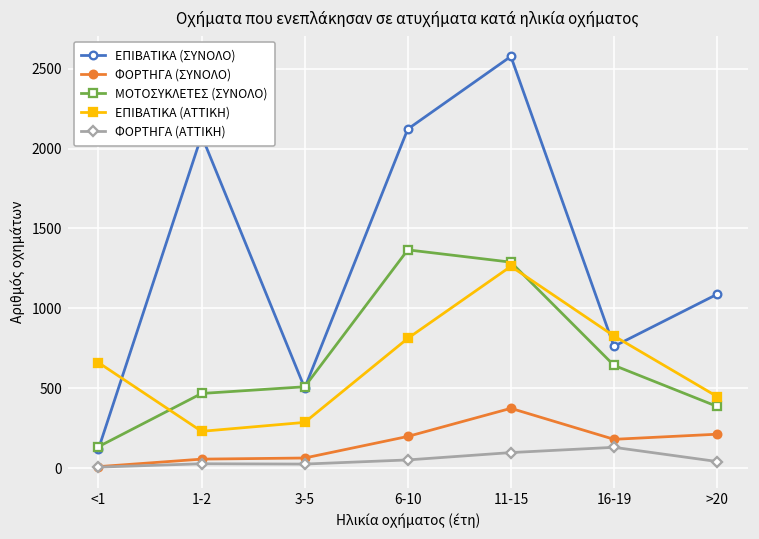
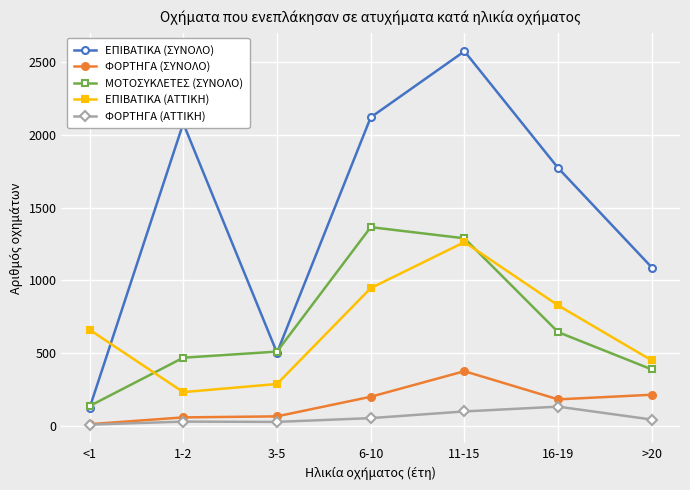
  {
    "ΕΠΙΒΑΤΙΚΑ (ΣΥΝΟΛΟ)": {
      "6-10": 2120,
      "11-15": 2580,
-     "16-19": 760,
+     "16-19": 1770,
      ">20": 1090
    },
    "ΦΟΡΤΗΓΑ (ΣΥΝΟΛΟ)": {
      "1-2": 60,
      "3-5": 60,
      "6-10": 200,
      "11-15": 370,
      "16-19": 180,
      ">20": 210
    },
    "ΜΟΤΟΣΥΚΛΕΤΕΣ (ΣΥΝΟΛΟ)": {
      "1-2": 470,
      "6-10": 1370,
      "11-15": 1290,
      "16-19": 640,
      ">20": 390
    },
    "ΕΠΙΒΑΤΙΚΑ (ΑΤΤΙΚΗ)": {
      "<1": 660,
      "1-2": 230,
      "3-5": 290,
-     "6-10": 810,
+     "6-10": 950,
      "11-15": 1260,
      "16-19": 830,
      ">20": 450
    },
    "ΦΟΡΤΗΓΑ (ΑΤΤΙΚΗ)": {
      "1-2": 30,
      "3-5": 30,
      "6-10": 50,
      "11-15": 100,
      "16-19": 130,
      ">20": 40
    }
  }
